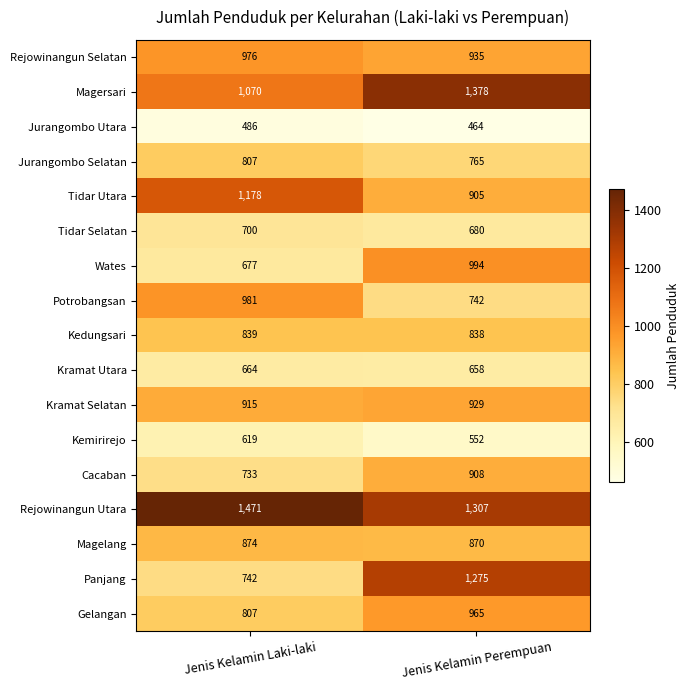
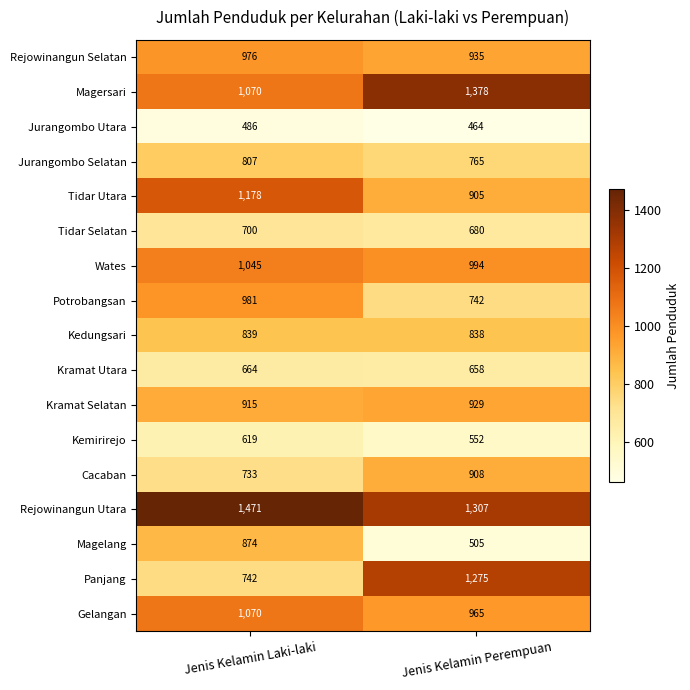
  {
    "Rejowinangun Selatan": {
      "Jenis Kelamin Laki-laki": "976",
      "Jenis Kelamin Perempuan": "935"
    },
    "Magersari": {
      "Jenis Kelamin Laki-laki": "1,070",
      "Jenis Kelamin Perempuan": "1,378"
    },
    "Jurangombo Utara": {
      "Jenis Kelamin Laki-laki": "486",
      "Jenis Kelamin Perempuan": "464"
    },
    "Jurangombo Selatan": {
      "Jenis Kelamin Laki-laki": "807",
      "Jenis Kelamin Perempuan": "765"
    },
    "Tidar Utara": {
      "Jenis Kelamin Laki-laki": "1,178",
      "Jenis Kelamin Perempuan": "905"
    },
    "Tidar Selatan": {
      "Jenis Kelamin Laki-laki": "700",
      "Jenis Kelamin Perempuan": "680"
    },
    "Wates": {
-     "Jenis Kelamin Laki-laki": "677",
+     "Jenis Kelamin Laki-laki": "1,045",
      "Jenis Kelamin Perempuan": "994"
    },
    "Potrobangsan": {
      "Jenis Kelamin Laki-laki": "981",
      "Jenis Kelamin Perempuan": "742"
    },
    "Kedungsari": {
      "Jenis Kelamin Laki-laki": "839",
      "Jenis Kelamin Perempuan": "838"
    },
    "Kramat Utara": {
      "Jenis Kelamin Laki-laki": "664",
      "Jenis Kelamin Perempuan": "658"
    },
    "Kramat Selatan": {
      "Jenis Kelamin Laki-laki": "915",
      "Jenis Kelamin Perempuan": "929"
    },
    "Kemirirejo": {
      "Jenis Kelamin Laki-laki": "619",
      "Jenis Kelamin Perempuan": "552"
    },
    "Cacaban": {
      "Jenis Kelamin Laki-laki": "733",
      "Jenis Kelamin Perempuan": "908"
    },
    "Rejowinangun Utara": {
      "Jenis Kelamin Laki-laki": "1,471",
      "Jenis Kelamin Perempuan": "1,307"
    },
    "Magelang": {
      "Jenis Kelamin Laki-laki": "874",
-     "Jenis Kelamin Perempuan": "870"
+     "Jenis Kelamin Perempuan": "505"
    },
    "Panjang": {
      "Jenis Kelamin Laki-laki": "742",
      "Jenis Kelamin Perempuan": "1,275"
    },
    "Gelangan": {
-     "Jenis Kelamin Laki-laki": "807",
+     "Jenis Kelamin Laki-laki": "1,070",
      "Jenis Kelamin Perempuan": "965"
    }
  }
